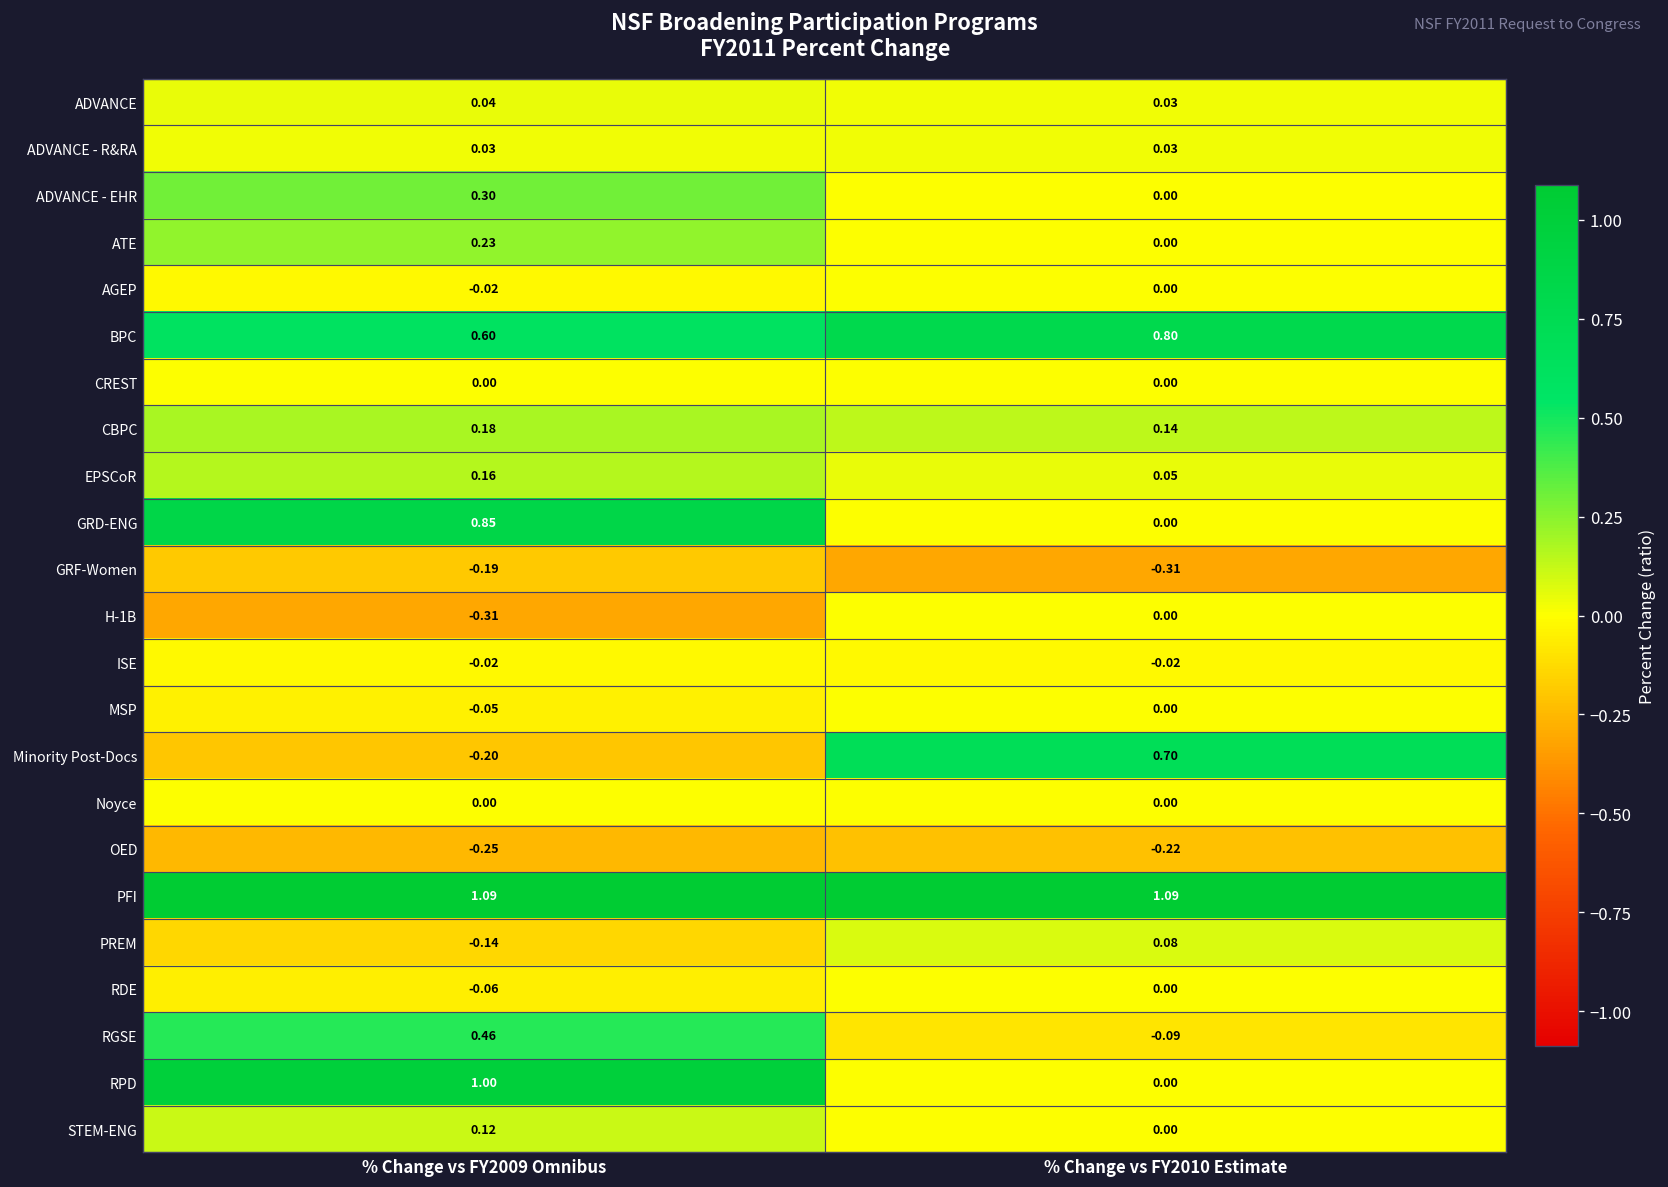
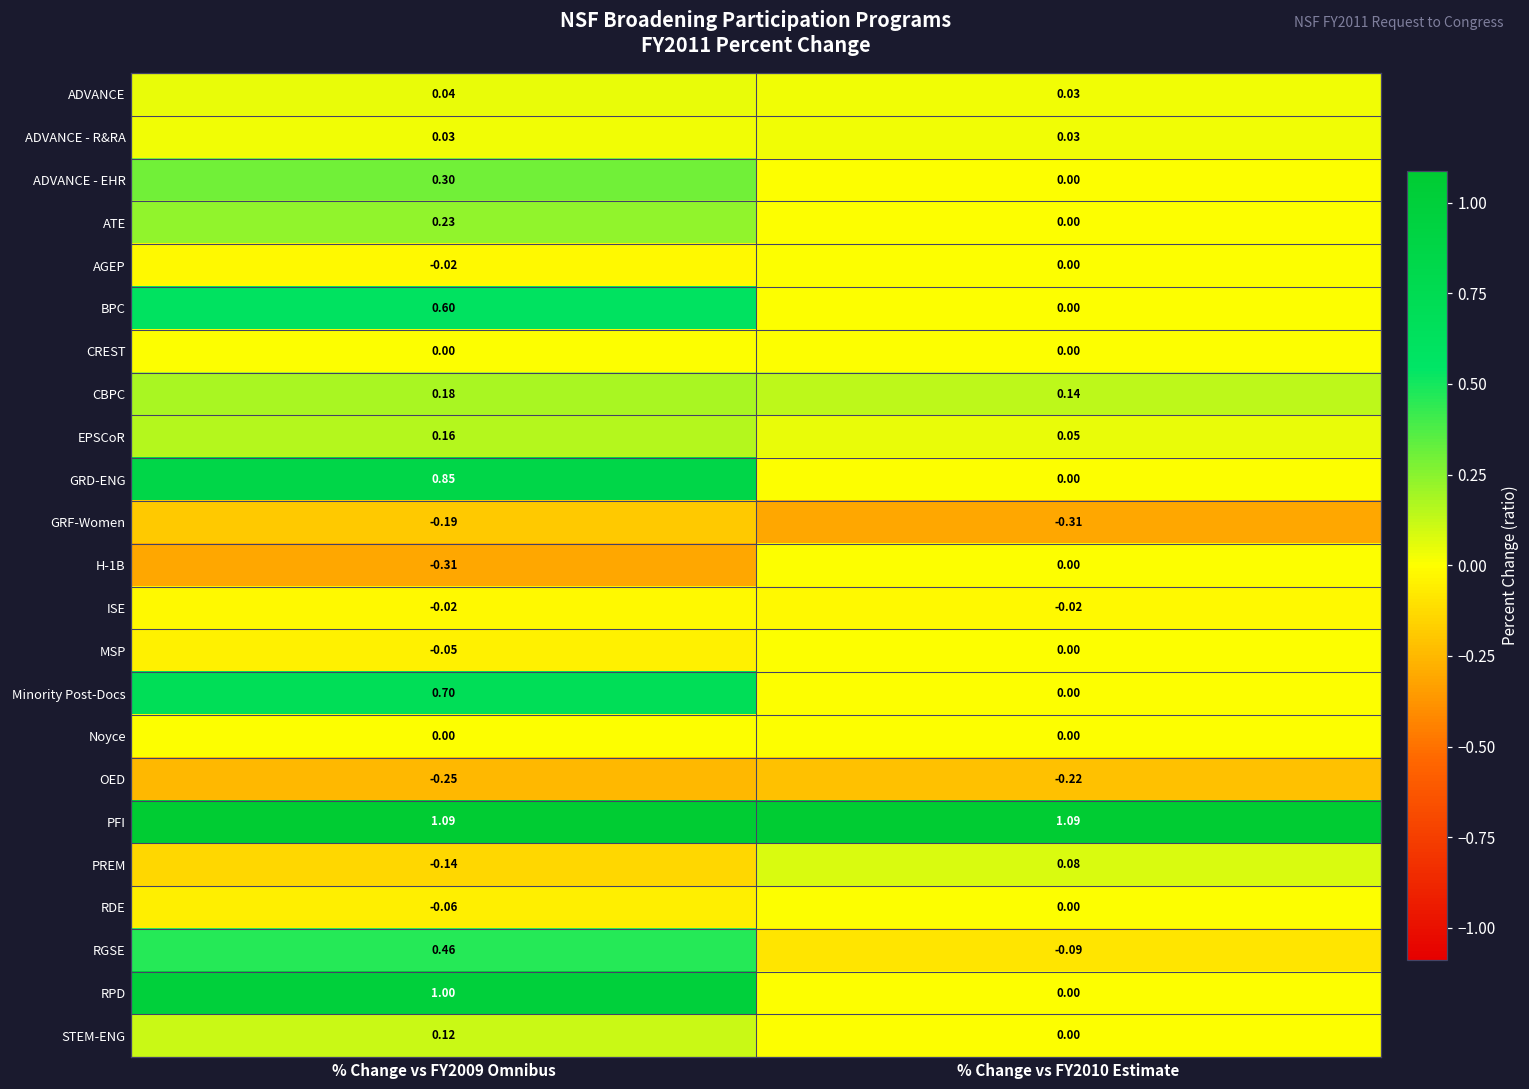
  {
    "ADVANCE": {
      "% Change vs FY2009 Omnibus": 0.04,
      "% Change vs FY2010 Estimate": 0.03
    },
    "ADVANCE - R&RA": {
      "% Change vs FY2009 Omnibus": 0.03,
      "% Change vs FY2010 Estimate": 0.03
    },
    "ADVANCE - EHR": {
      "% Change vs FY2009 Omnibus": 0.30,
      "% Change vs FY2010 Estimate": 0.00
    },
    "ATE": {
      "% Change vs FY2009 Omnibus": 0.23,
      "% Change vs FY2010 Estimate": 0.00
    },
    "AGEP": {
      "% Change vs FY2009 Omnibus": -0.02,
      "% Change vs FY2010 Estimate": 0.00
    },
    "BPC": {
      "% Change vs FY2009 Omnibus": 0.60,
-     "% Change vs FY2010 Estimate": 0.80
+     "% Change vs FY2010 Estimate": 0.00
    },
    "CREST": {
      "% Change vs FY2009 Omnibus": 0.00,
      "% Change vs FY2010 Estimate": 0.00
    },
    "CBPC": {
      "% Change vs FY2009 Omnibus": 0.18,
      "% Change vs FY2010 Estimate": 0.14
    },
    "EPSCoR": {
      "% Change vs FY2009 Omnibus": 0.16,
      "% Change vs FY2010 Estimate": 0.05
    },
    "GRD-ENG": {
      "% Change vs FY2009 Omnibus": 0.85,
      "% Change vs FY2010 Estimate": 0.00
    },
    "GRF-Women": {
      "% Change vs FY2009 Omnibus": -0.19,
      "% Change vs FY2010 Estimate": -0.31
    },
    "H-1B": {
      "% Change vs FY2009 Omnibus": -0.31,
      "% Change vs FY2010 Estimate": 0.00
    },
    "ISE": {
      "% Change vs FY2009 Omnibus": -0.02,
      "% Change vs FY2010 Estimate": -0.02
    },
    "MSP": {
      "% Change vs FY2009 Omnibus": -0.05,
      "% Change vs FY2010 Estimate": 0.00
    },
    "Minority Post-Docs": {
-     "% Change vs FY2009 Omnibus": -0.20,
-     "% Change vs FY2010 Estimate": 0.70
+     "% Change vs FY2009 Omnibus": 0.70,
+     "% Change vs FY2010 Estimate": 0.00
    },
    "Noyce": {
      "% Change vs FY2009 Omnibus": 0.00,
      "% Change vs FY2010 Estimate": 0.00
    },
    "OED": {
      "% Change vs FY2009 Omnibus": -0.25,
      "% Change vs FY2010 Estimate": -0.22
    },
    "PFI": {
      "% Change vs FY2009 Omnibus": 1.09,
      "% Change vs FY2010 Estimate": 1.09
    },
    "PREM": {
      "% Change vs FY2009 Omnibus": -0.14,
      "% Change vs FY2010 Estimate": 0.08
    },
    "RDE": {
      "% Change vs FY2009 Omnibus": -0.06,
      "% Change vs FY2010 Estimate": 0.00
    },
    "RGSE": {
      "% Change vs FY2009 Omnibus": 0.46,
      "% Change vs FY2010 Estimate": -0.09
    },
    "RPD": {
      "% Change vs FY2009 Omnibus": 1.00,
      "% Change vs FY2010 Estimate": 0.00
    },
    "STEM-ENG": {
      "% Change vs FY2009 Omnibus": 0.12,
      "% Change vs FY2010 Estimate": 0.00
    }
  }
